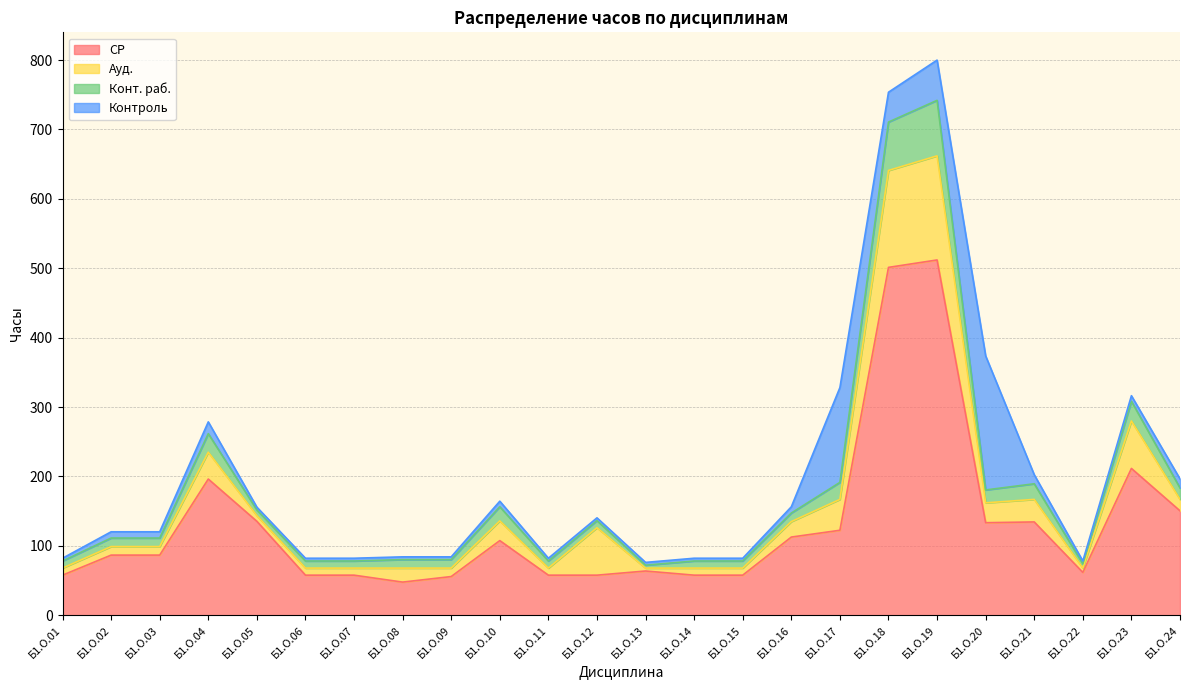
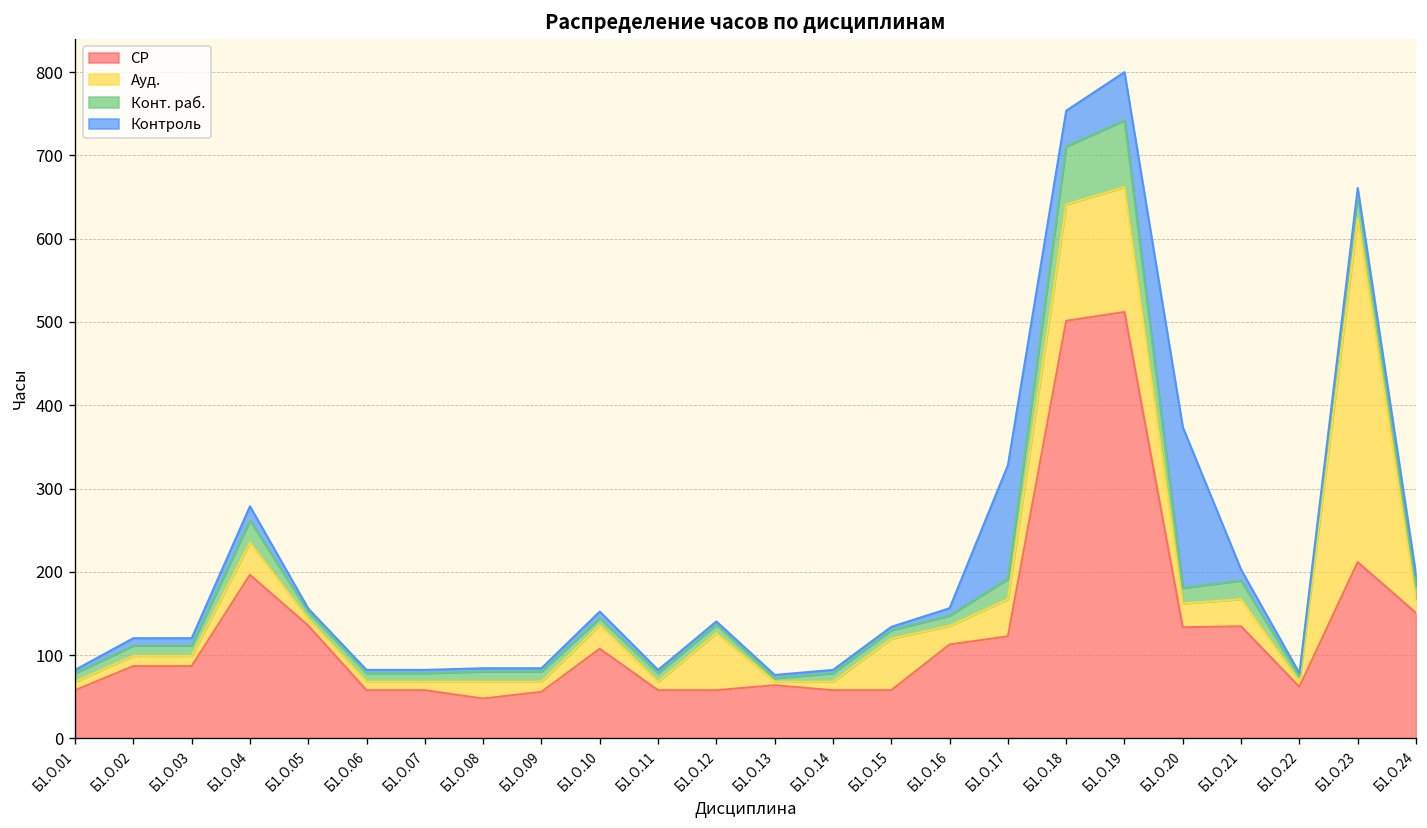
  {
    "СР": {
      "Б1.О.01": 60,
      "Б1.О.02": 90,
      "Б1.О.03": 90,
      "Б1.О.04": 200,
      "Б1.О.05": 140,
      "Б1.О.06": 60,
      "Б1.О.07": 60,
      "Б1.О.08": 50,
      "Б1.О.09": 60,
      "Б1.О.10": 110,
      "Б1.О.11": 60,
      "Б1.О.12": 60,
      "Б1.О.13": 60,
      "Б1.О.14": 60,
      "Б1.О.15": 60,
      "Б1.О.16": 110,
      "Б1.О.17": 120,
      "Б1.О.18": 500,
      "Б1.О.19": 510,
      "Б1.О.20": 130,
      "Б1.О.21": 130,
      "Б1.О.22": 60,
      "Б1.О.23": 210,
      "Б1.О.24": 150
    },
    "Ауд.": {
      "Б1.О.01": 10,
      "Б1.О.02": 10,
      "Б1.О.03": 10,
      "Б1.О.04": 40,
      "Б1.О.05": 10,
      "Б1.О.06": 10,
      "Б1.О.07": 10,
      "Б1.О.08": 20,
      "Б1.О.09": 10,
      "Б1.О.10": 30,
      "Б1.О.11": 10,
      "Б1.О.12": 70,
      "Б1.О.13": 0,
      "Б1.О.14": 10,
-     "Б1.О.15": 10,
+     "Б1.О.15": 60,
      "Б1.О.16": 20,
      "Б1.О.17": 40,
      "Б1.О.18": 140,
      "Б1.О.19": 150,
      "Б1.О.20": 30,
      "Б1.О.21": 30,
      "Б1.О.22": 10,
-     "Б1.О.23": 70,
+     "Б1.О.23": 410,
      "Б1.О.24": 20
    },
    "Конт. раб.": {
      "Б1.О.01": 10,
      "Б1.О.02": 10,
      "Б1.О.03": 10,
      "Б1.О.04": 30,
      "Б1.О.05": 10,
      "Б1.О.06": 10,
      "Б1.О.07": 10,
      "Б1.О.08": 10,
      "Б1.О.09": 10,
-     "Б1.О.10": 20,
+     "Б1.О.10": 10,
      "Б1.О.11": 10,
      "Б1.О.12": 10,
      "Б1.О.13": 0,
      "Б1.О.14": 10,
      "Б1.О.15": 10,
      "Б1.О.16": 10,
      "Б1.О.17": 20,
      "Б1.О.18": 70,
      "Б1.О.19": 80,
      "Б1.О.20": 20,
      "Б1.О.21": 20,
      "Б1.О.22": 10,
      "Б1.О.23": 30,
      "Б1.О.24": 20
    },
    "Контроль": {
      "Б1.О.01": 0,
      "Б1.О.02": 10,
      "Б1.О.03": 10,
      "Б1.О.04": 20,
      "Б1.О.05": 0,
      "Б1.О.06": 0,
      "Б1.О.07": 0,
      "Б1.О.08": 0,
      "Б1.О.09": 0,
      "Б1.О.10": 10,
      "Б1.О.11": 0,
      "Б1.О.12": 0,
      "Б1.О.13": 0,
      "Б1.О.14": 0,
      "Б1.О.15": 0,
      "Б1.О.16": 10,
      "Б1.О.17": 140,
      "Б1.О.18": 40,
      "Б1.О.19": 60,
      "Б1.О.20": 190,
      "Б1.О.21": 10,
      "Б1.О.22": 0,
      "Б1.О.23": 10,
      "Б1.О.24": 10
    }
  }
